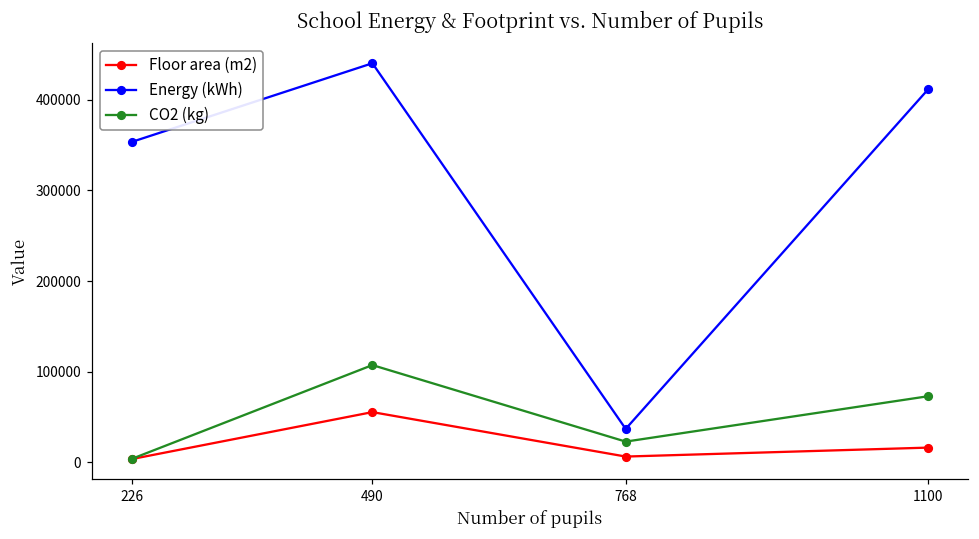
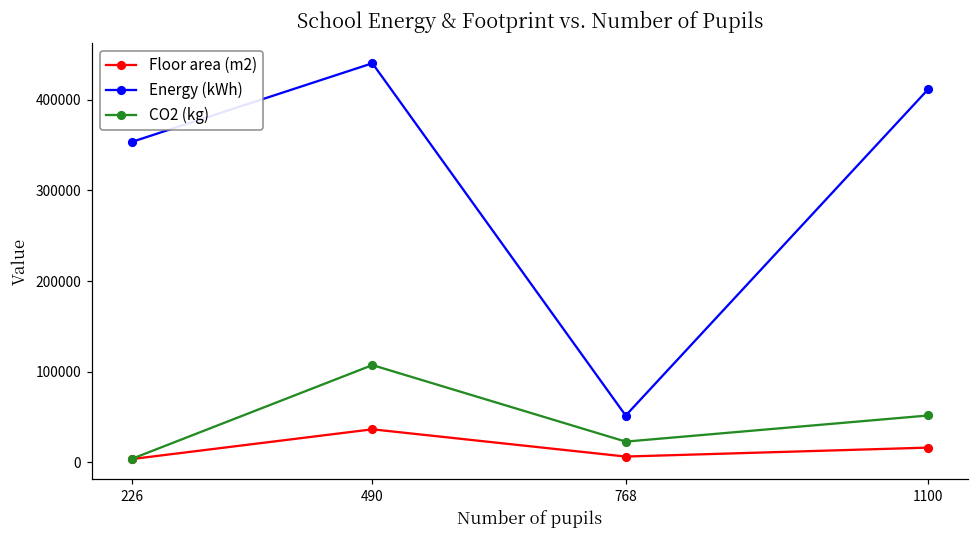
  {
    "Floor area (m2)": {
-     "490": 60000,
+     "490": 40000,
      "768": 10000,
      "1100": 20000
    },
    "Energy (kWh)": {
      "226": 350000,
      "490": 440000,
-     "768": 40000,
+     "768": 50000,
      "1100": 410000
    },
    "CO2 (kg)": {
      "490": 110000,
      "768": 20000,
-     "1100": 70000
+     "1100": 50000
    }
  }
